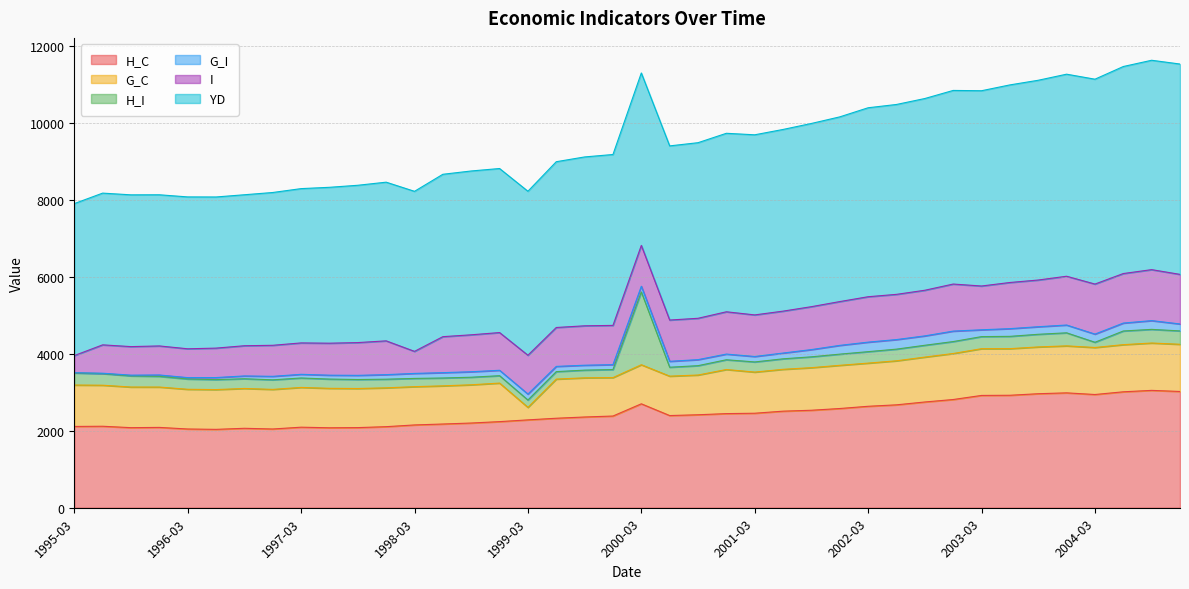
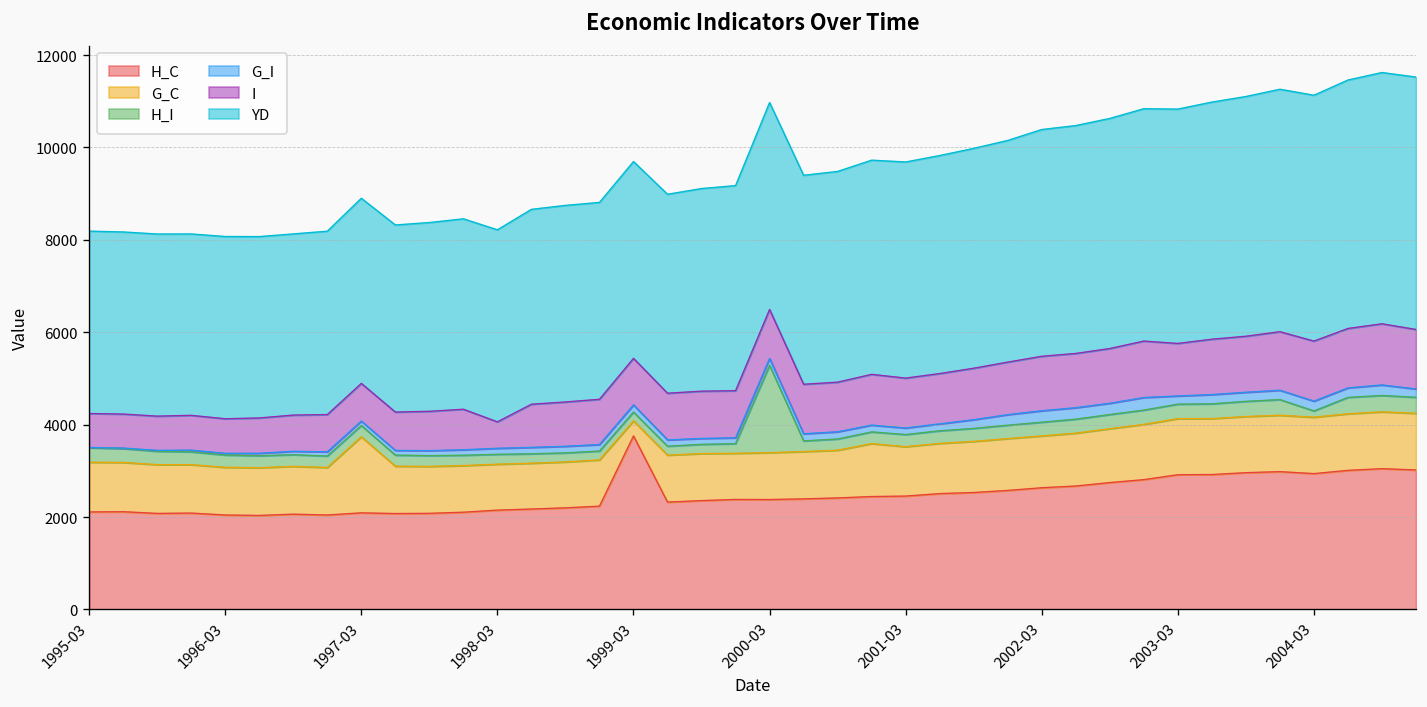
  {
    "H_C": {
      "1995-03": 2100,
      "1996-03": 2000,
      "1997-03": 2100,
      "1998-03": 2200,
-     "1999-03": 2300,
-     "2000-03": 2700,
+     "1999-03": 3800,
+     "2000-03": 2400,
      "2001-03": 2500,
      "2002-03": 2600,
      "2003-03": 2900,
      "2004-03": 2900
    },
    "G_C": {
      "1995-03": 1100,
      "1996-03": 1000,
-     "1997-03": 1000,
+     "1997-03": 1600,
      "1998-03": 1000,
      "1999-03": 300,
      "2000-03": 1000,
      "2001-03": 1100,
      "2002-03": 1100,
      "2003-03": 1200,
      "2004-03": 1200
    },
    "H_I": {
      "1997-03": 200,
      "1998-03": 200,
      "1999-03": 200,
      "2000-03": 1900,
      "2001-03": 300,
      "2002-03": 300,
      "2003-03": 300,
      "2004-03": 100
    },
    "I": {
-     "1995-03": 400,
+     "1995-03": 700,
      "1996-03": 700,
      "1997-03": 800,
      "1998-03": 600,
      "1999-03": 1000,
      "2000-03": 1100,
      "2001-03": 1100,
      "2002-03": 1200,
      "2003-03": 1100,
      "2004-03": 1300
    }
  }
